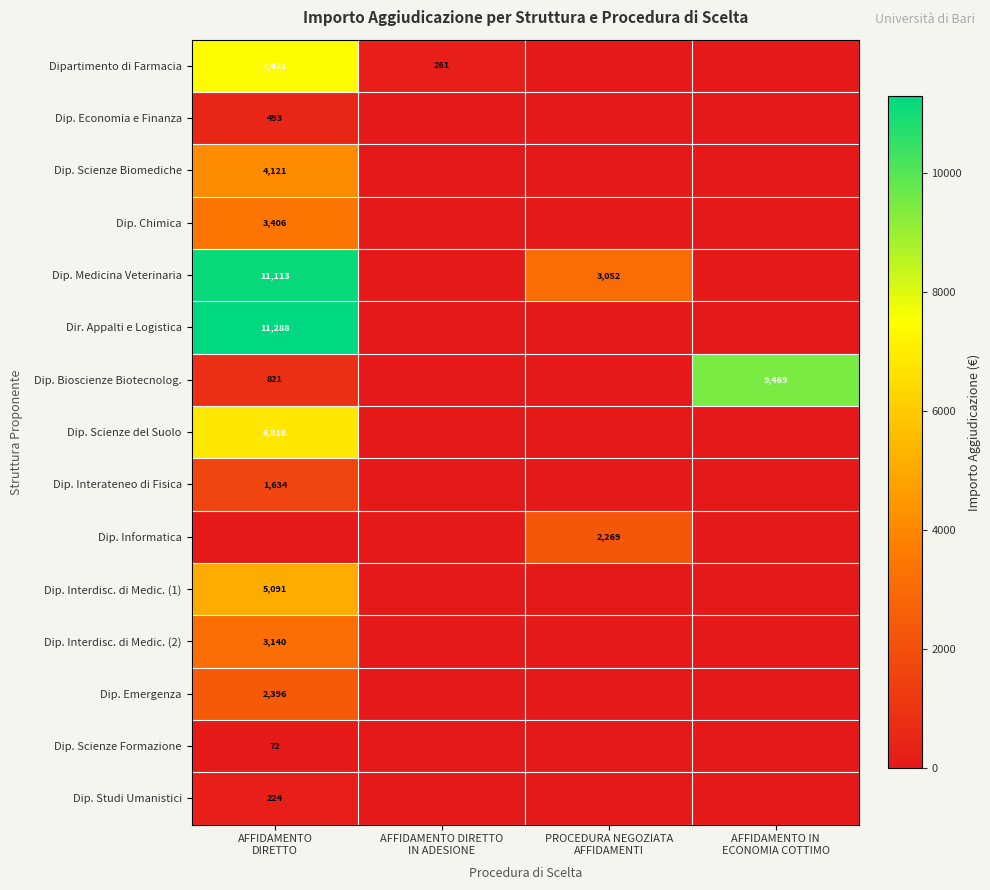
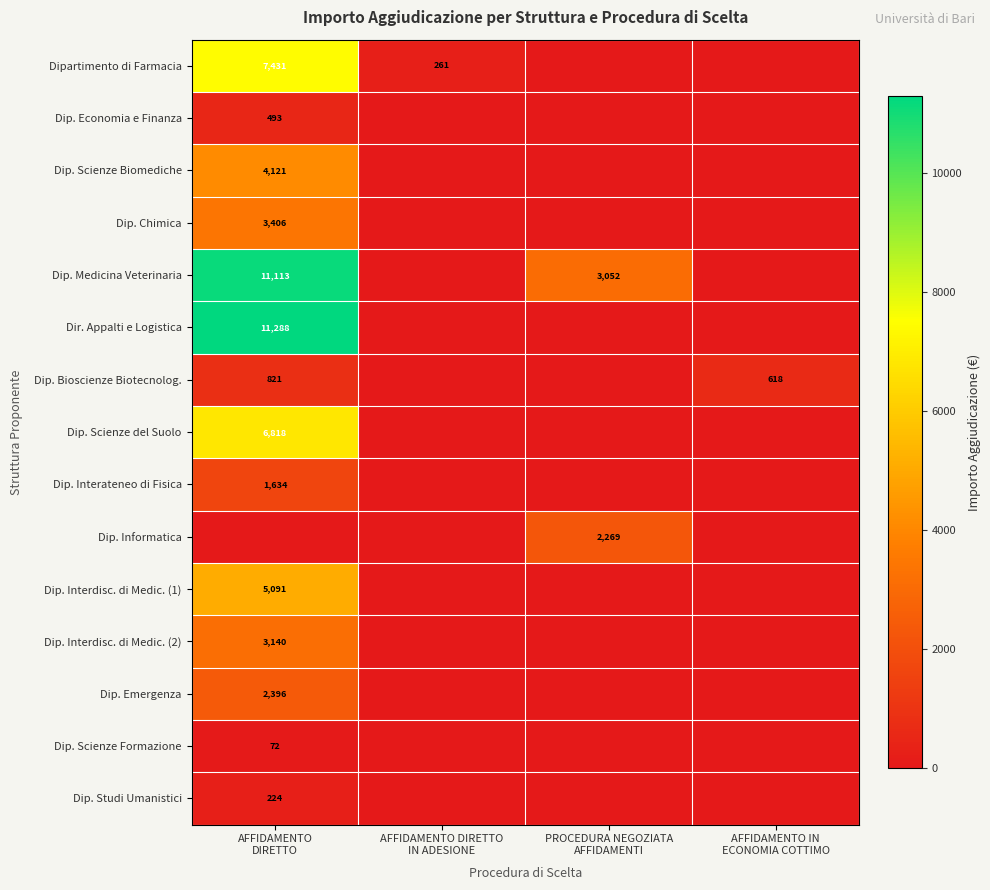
  {
    "Dipartimento di Farmacia": {
      "AFFIDAMENTO DIRETTO": "7,431",
      "AFFIDAMENTO DIRETTO IN ADESIONE": "261"
    },
    "Dip. Economia e Finanza": {
      "AFFIDAMENTO DIRETTO": "493"
    },
    "Dip. Scienze Biomediche": {
      "AFFIDAMENTO DIRETTO": "4,121"
    },
    "Dip. Chimica": {
      "AFFIDAMENTO DIRETTO": "3,406"
    },
    "Dip. Medicina Veterinaria": {
      "AFFIDAMENTO DIRETTO": "11,113",
      "PROCEDURA NEGOZIATA AFFIDAMENTI": "3,052"
    },
    "Dir. Appalti e Logistica": {
      "AFFIDAMENTO DIRETTO": "11,288"
    },
    "Dip. Bioscienze Biotecnolog.": {
      "AFFIDAMENTO DIRETTO": "821",
-     "AFFIDAMENTO IN ECONOMIA COTTIMO": "9,469"
+     "AFFIDAMENTO IN ECONOMIA COTTIMO": "618"
    },
    "Dip. Scienze del Suolo": {
      "AFFIDAMENTO DIRETTO": "6,818"
    },
    "Dip. Interateneo di Fisica": {
      "AFFIDAMENTO DIRETTO": "1,634"
    },
    "Dip. Informatica": {
      "PROCEDURA NEGOZIATA AFFIDAMENTI": "2,269"
    },
    "Dip. Interdisc. di Medic. (1)": {
      "AFFIDAMENTO DIRETTO": "5,091"
    },
    "Dip. Interdisc. di Medic. (2)": {
      "AFFIDAMENTO DIRETTO": "3,140"
    },
    "Dip. Emergenza": {
      "AFFIDAMENTO DIRETTO": "2,396"
    },
    "Dip. Scienze Formazione": {
      "AFFIDAMENTO DIRETTO": "72"
    },
    "Dip. Studi Umanistici": {
      "AFFIDAMENTO DIRETTO": "224"
    }
  }
